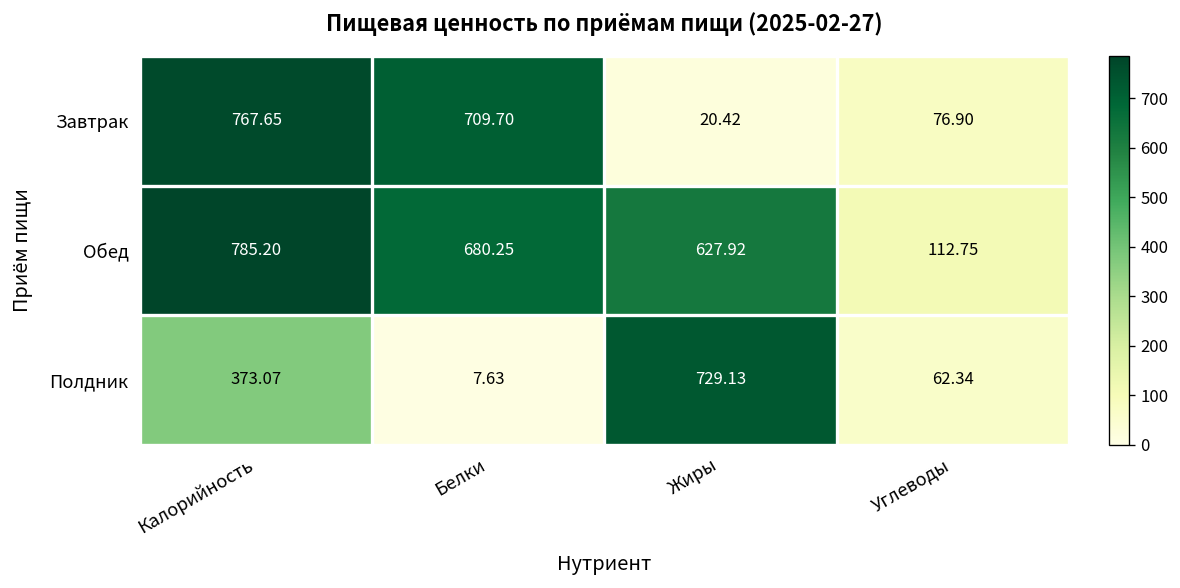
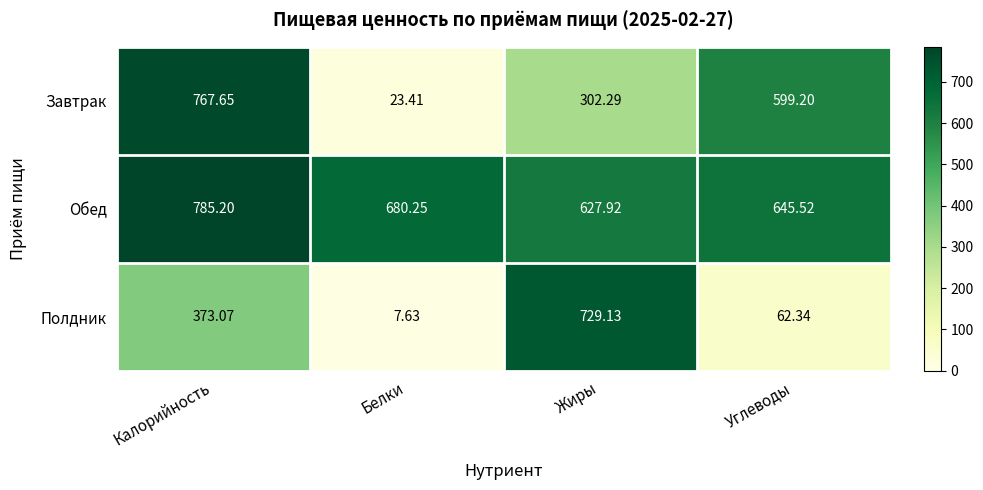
  {
    "Завтрак": {
      "Калорийность": 767.65,
-     "Белки": 709.70,
-     "Жиры": 20.42,
-     "Углеводы": 76.90
+     "Белки": 23.41,
+     "Жиры": 302.29,
+     "Углеводы": 599.20
    },
    "Обед": {
      "Калорийность": 785.20,
      "Белки": 680.25,
      "Жиры": 627.92,
-     "Углеводы": 112.75
+     "Углеводы": 645.52
    },
    "Полдник": {
      "Калорийность": 373.07,
      "Белки": 7.63,
      "Жиры": 729.13,
      "Углеводы": 62.34
    }
  }
